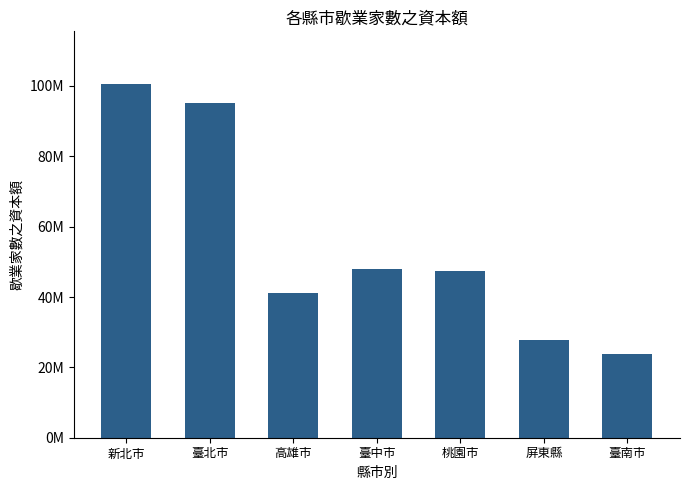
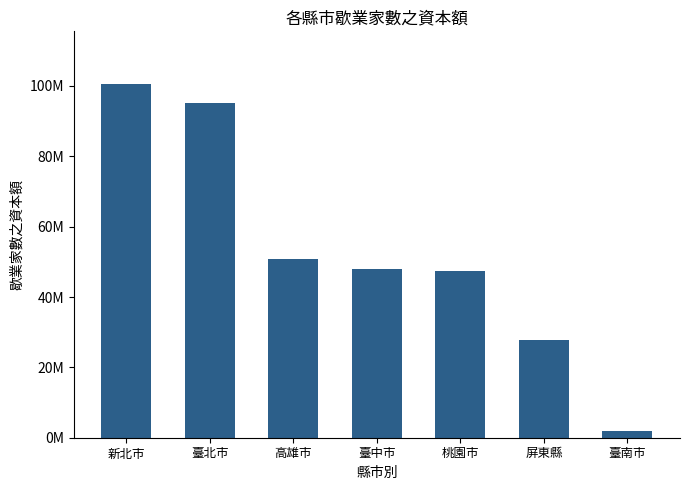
  {
    "新北市": 100000000,
    "臺北市": 95000000,
-   "高雄市": 41000000,
+   "高雄市": 51000000,
    "臺中市": 48000000,
    "桃園市": 47000000,
    "屏東縣": 28000000,
-   "臺南市": 24000000
+   "臺南市": 2000000
  }
